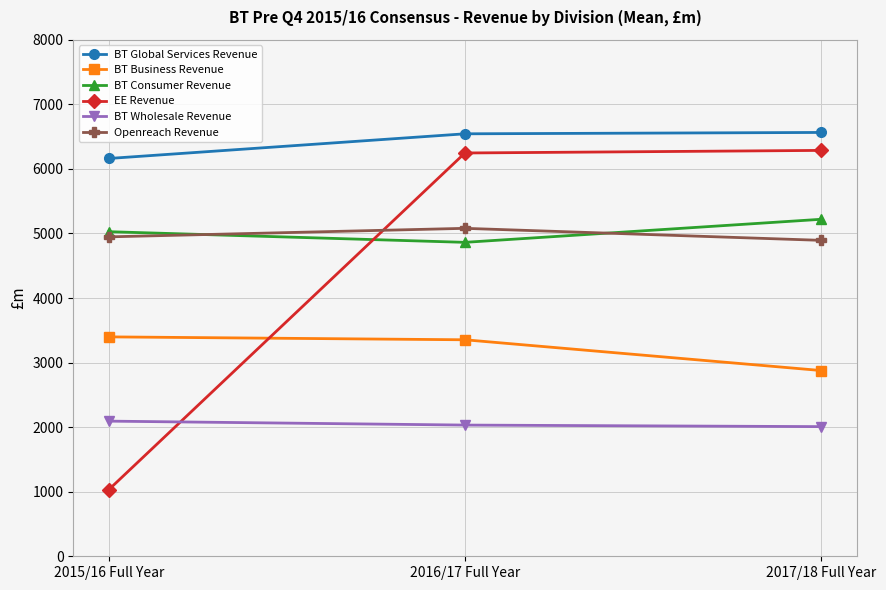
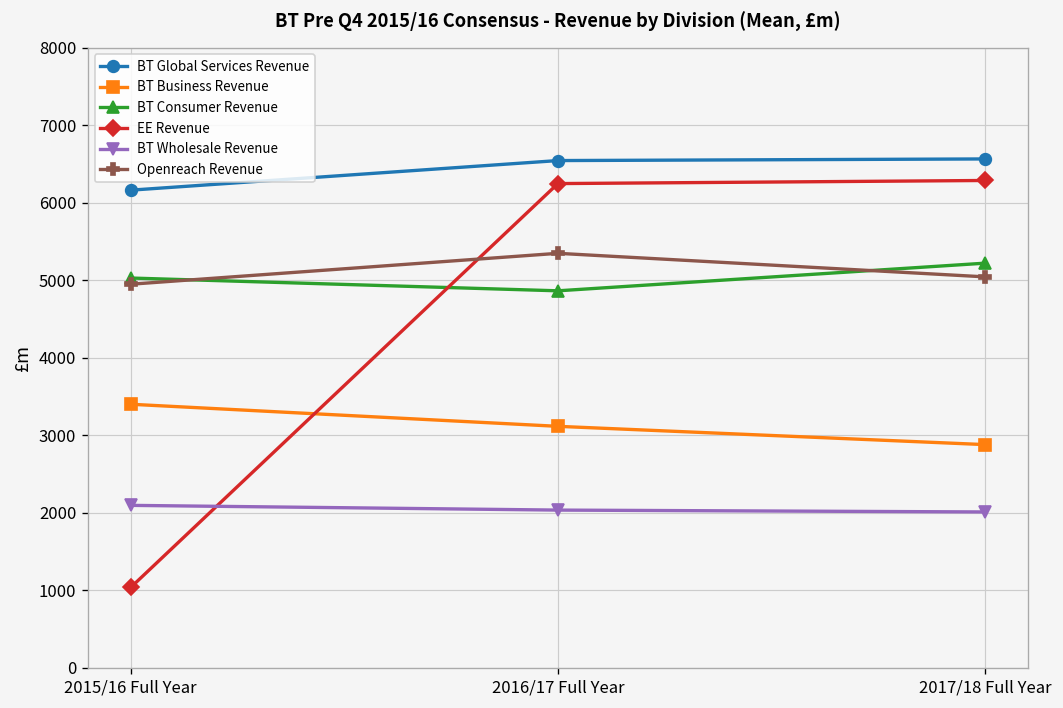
  {
    "BT Global Services Revenue": {
      "2015/16 Full Year": 6200,
      "2016/17 Full Year": 6500,
      "2017/18 Full Year": 6600
    },
    "BT Business Revenue": {
      "2015/16 Full Year": 3400,
-     "2016/17 Full Year": 3400,
+     "2016/17 Full Year": 3100,
      "2017/18 Full Year": 2900
    },
    "BT Consumer Revenue": {
      "2015/16 Full Year": 5000,
      "2016/17 Full Year": 4900,
      "2017/18 Full Year": 5200
    },
    "EE Revenue": {
      "2015/16 Full Year": 1000,
      "2016/17 Full Year": 6200,
      "2017/18 Full Year": 6300
    },
    "BT Wholesale Revenue": {
      "2015/16 Full Year": 2100,
      "2016/17 Full Year": 2000,
      "2017/18 Full Year": 2000
    },
    "Openreach Revenue": {
      "2015/16 Full Year": 4900,
-     "2016/17 Full Year": 5100,
-     "2017/18 Full Year": 4900
+     "2016/17 Full Year": 5300,
+     "2017/18 Full Year": 5000
    }
  }
